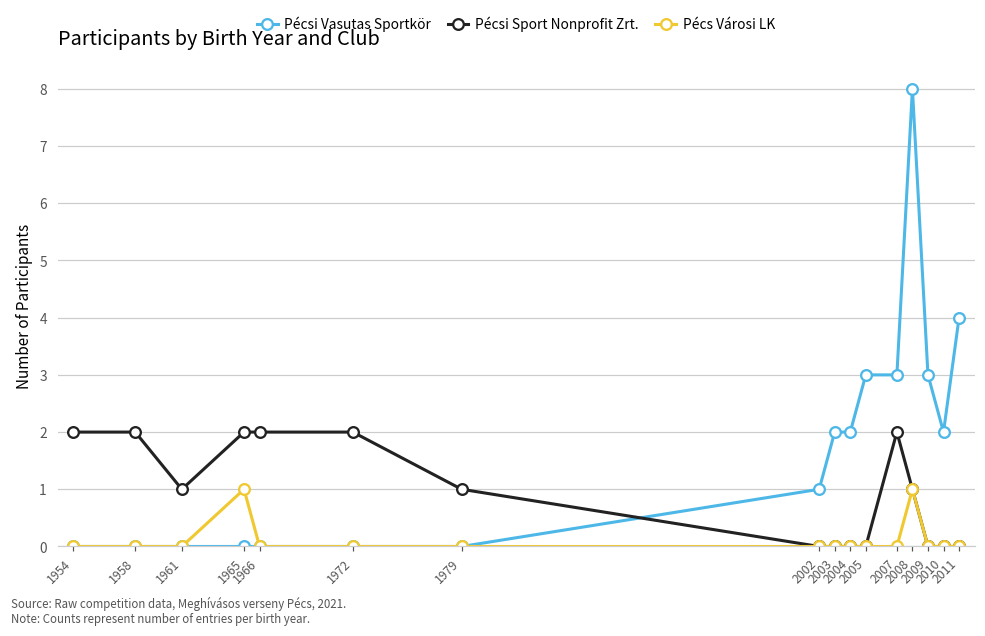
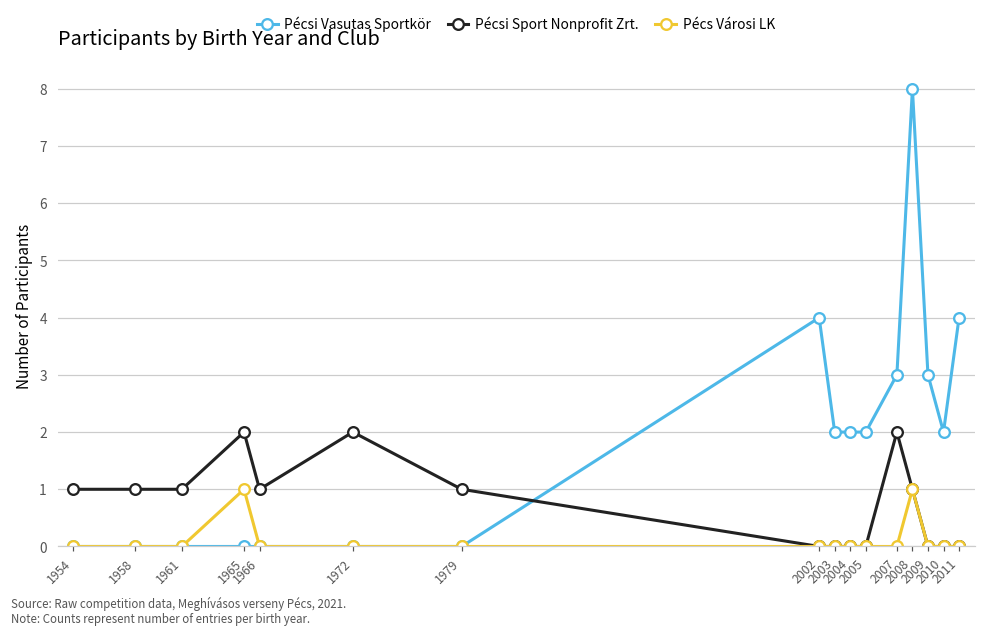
  {
    "Pécsi Vasutas Sportkör": {
      "1965": 0,
-     "2002": 1,
+     "2002": 4,
      "2003": 2,
      "2004": 2,
-     "2005": 3,
+     "2005": 2,
      "2007": 3,
      "2008": 8,
      "2009": 3,
      "2010": 2,
      "2011": 4
    },
    "Pécsi Sport Nonprofit Zrt.": {
-     "1954": 2,
-     "1958": 2,
+     "1954": 1,
+     "1958": 1,
      "1961": 1,
      "1965": 2,
-     "1966": 2,
+     "1966": 1,
      "1972": 2,
      "1979": 1,
      "2007": 2
    },
    "Pécs Városi LK": {
      "1965": 1,
      "2007": 0
    }
  }
